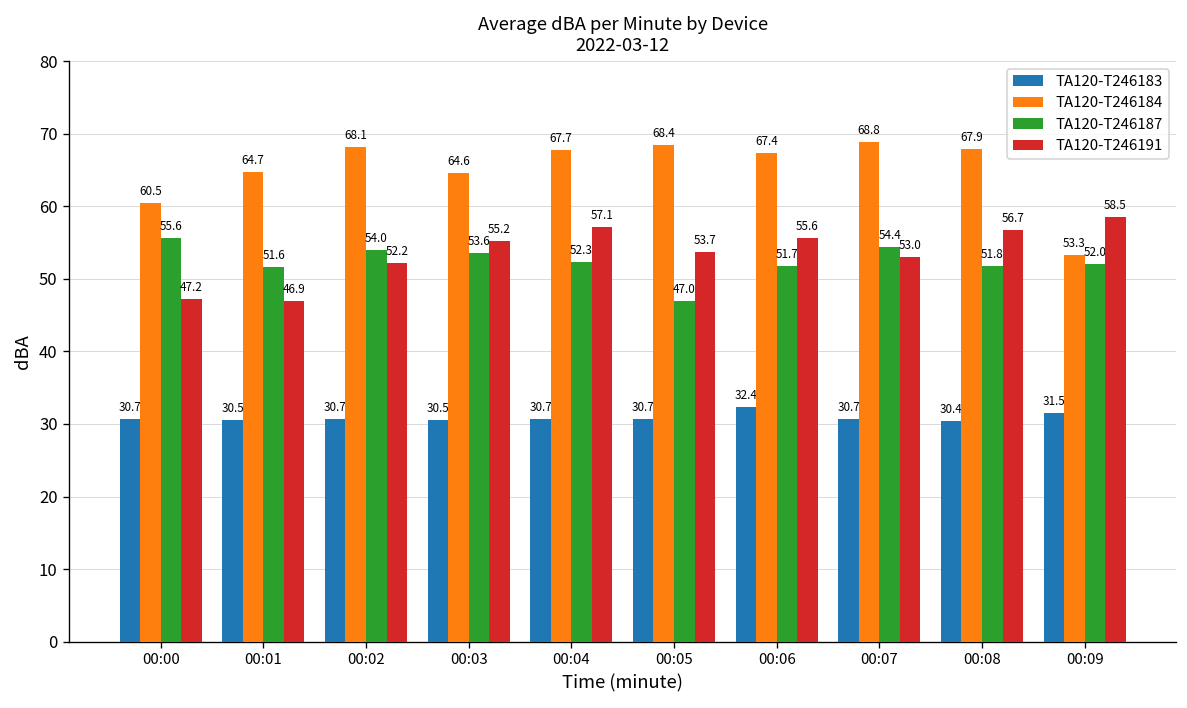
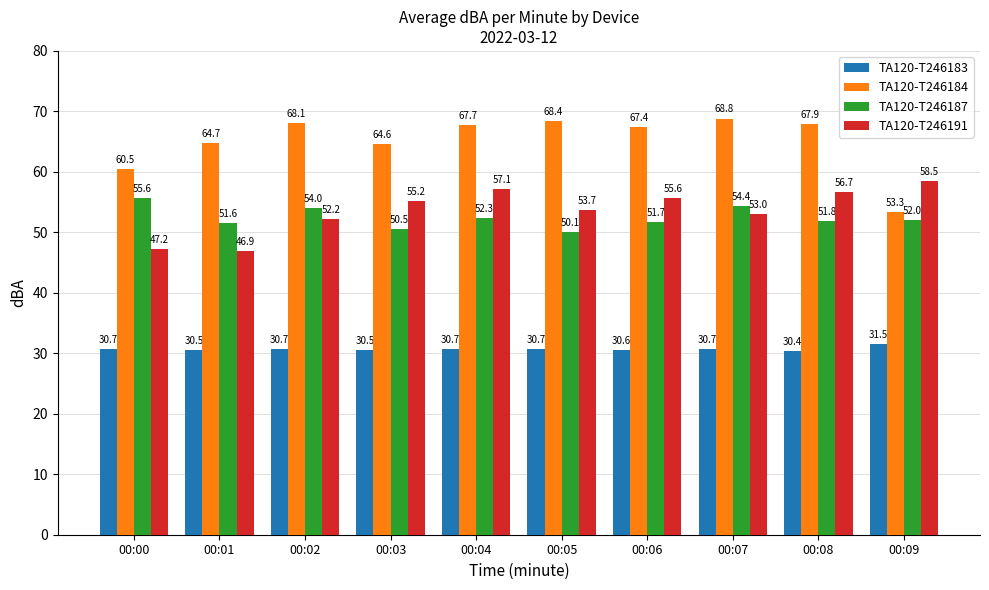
  {
    "TA120-T246183": {
      "00:00": 30.7,
      "00:01": 30.5,
      "00:02": 30.7,
      "00:03": 30.5,
      "00:04": 30.7,
      "00:05": 30.7,
-     "00:06": 32.4,
+     "00:06": 30.6,
      "00:07": 30.7,
      "00:08": 30.4,
      "00:09": 31.5
    },
    "TA120-T246184": {
      "00:00": 60.5,
      "00:01": 64.7,
      "00:02": 68.1,
      "00:03": 64.6,
      "00:04": 67.7,
      "00:05": 68.4,
      "00:06": 67.4,
      "00:07": 68.8,
      "00:08": 67.9,
      "00:09": 53.3
    },
    "TA120-T246187": {
      "00:00": 55.6,
      "00:01": 51.6,
      "00:02": 54.0,
-     "00:03": 53.6,
+     "00:03": 50.5,
      "00:04": 52.3,
-     "00:05": 47.0,
+     "00:05": 50.1,
      "00:06": 51.7,
      "00:07": 54.4,
      "00:08": 51.8,
      "00:09": 52.0
    },
    "TA120-T246191": {
      "00:00": 47.2,
      "00:01": 46.9,
      "00:02": 52.2,
      "00:03": 55.2,
      "00:04": 57.1,
      "00:05": 53.7,
      "00:06": 55.6,
      "00:07": 53.0,
      "00:08": 56.7,
      "00:09": 58.5
    }
  }
